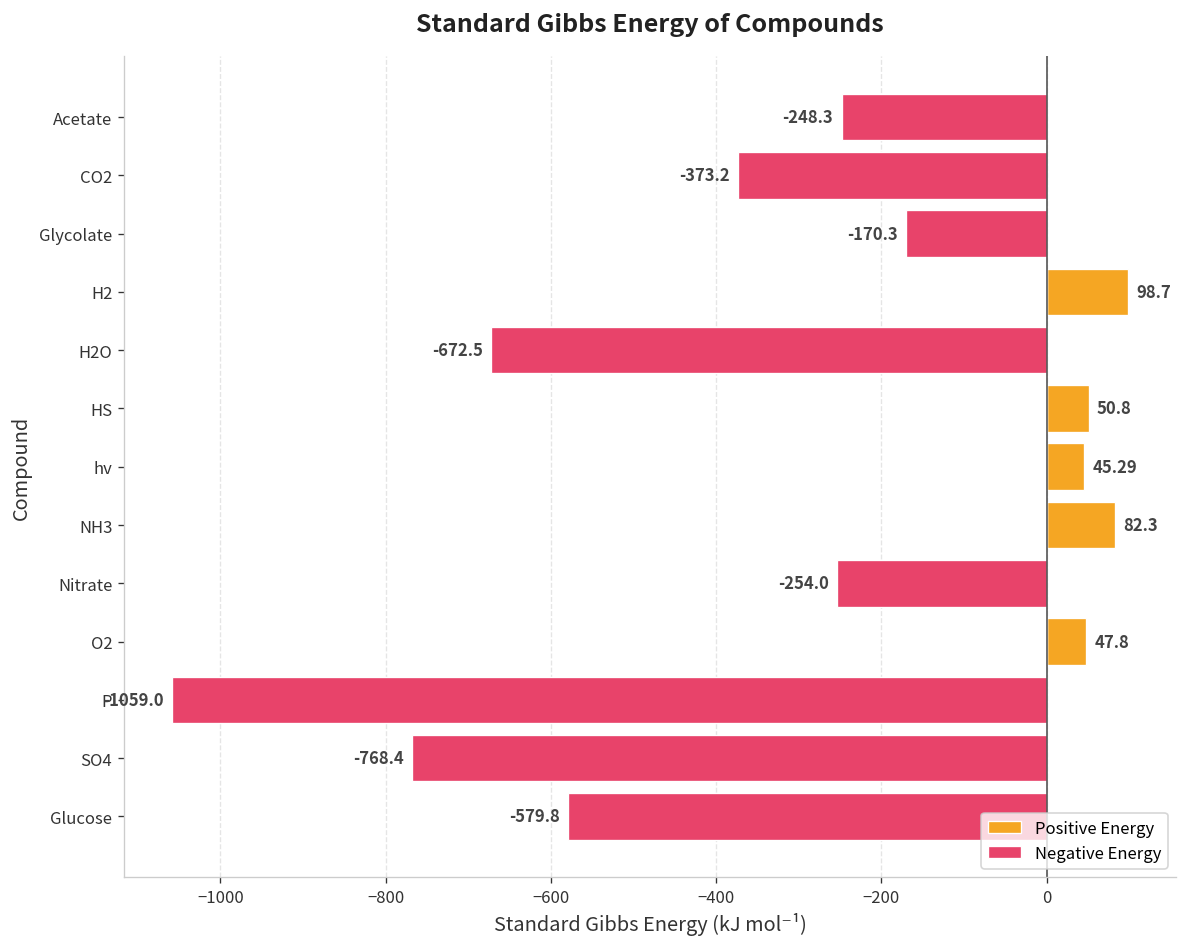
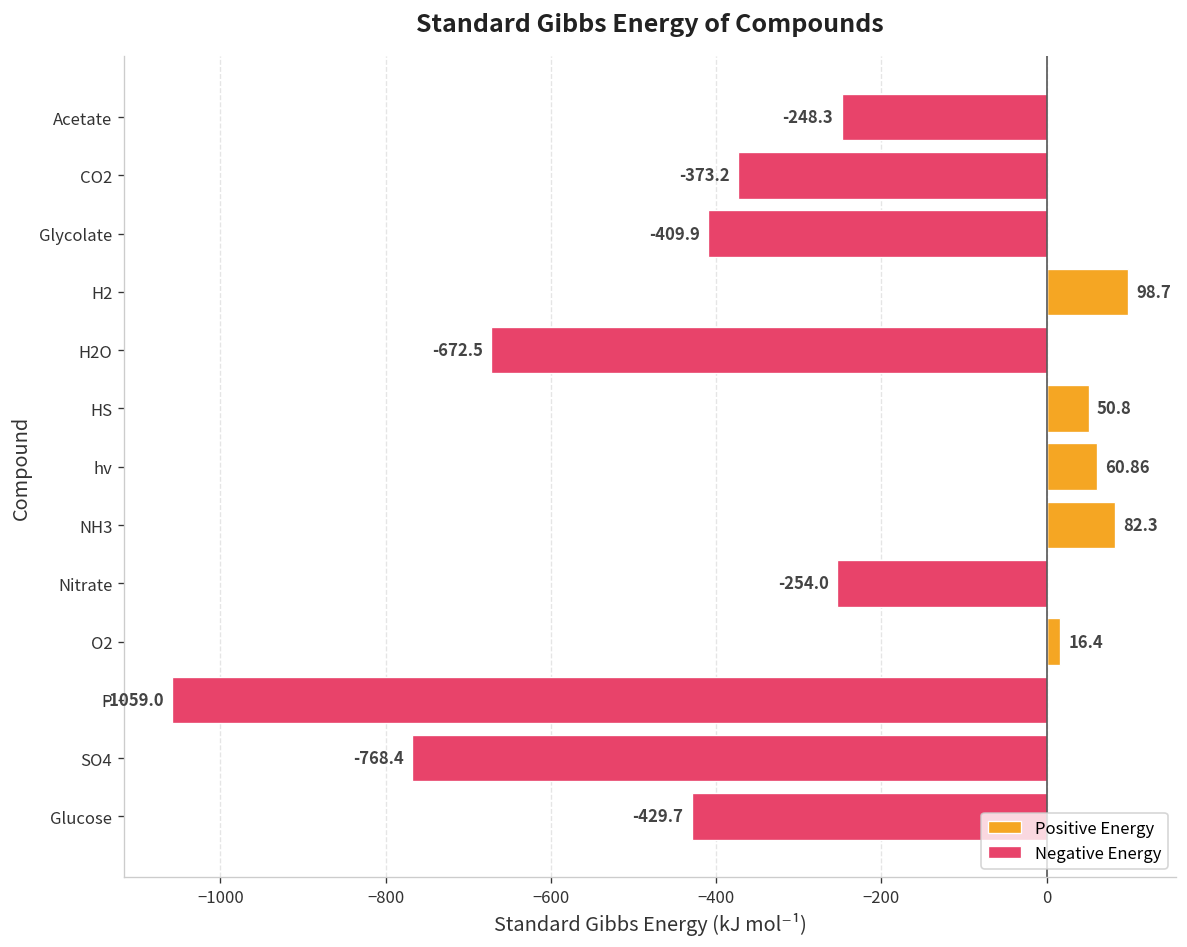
  {
    "Positive Energy": {
      "H2": 98.7,
      "HS": 50.8,
-     "hv": 45.29,
+     "hv": 60.86,
      "NH3": 82.3,
-     "O2": 47.8
+     "O2": 16.4
    },
    "Negative Energy": {
      "Acetate": -248.3,
      "CO2": -373.2,
-     "Glycolate": -170.3,
+     "Glycolate": -409.9,
      "H2O": -672.5,
      "Nitrate": -254.0,
      "P": -1059.0,
      "SO4": -768.4,
-     "Glucose": -579.8
+     "Glucose": -429.7
    }
  }
